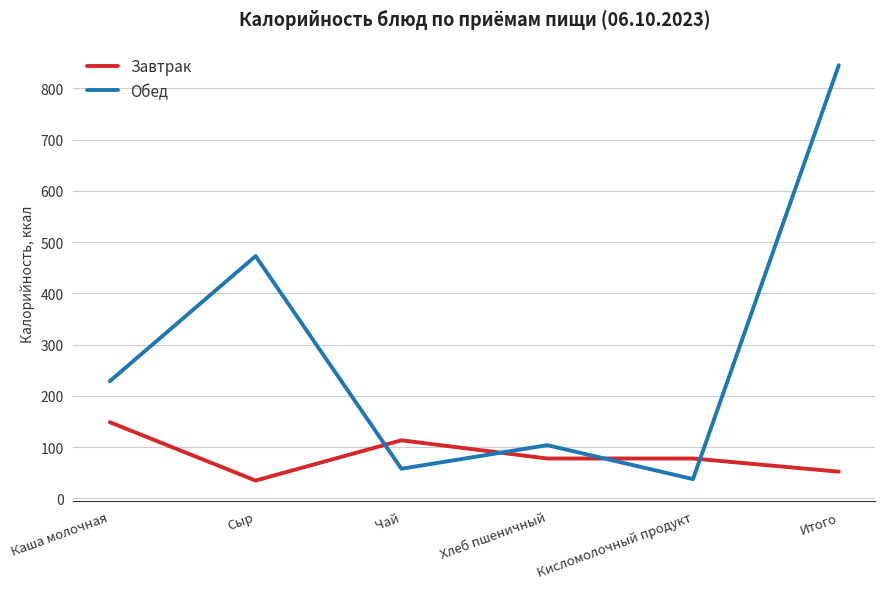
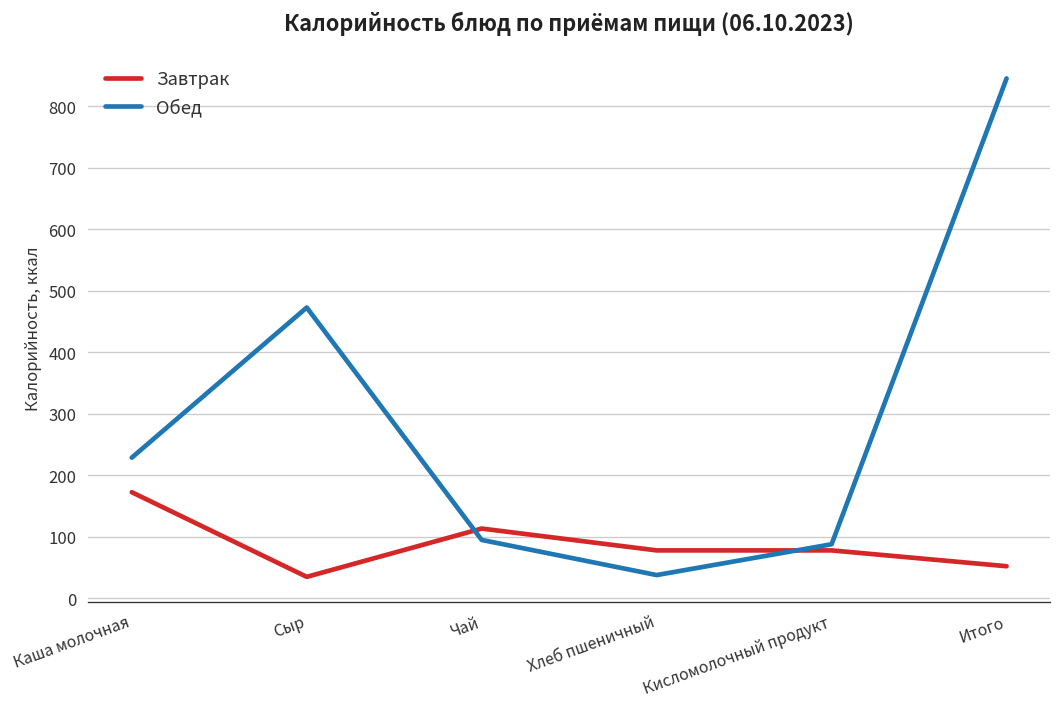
  {
    "Завтрак": {
-     "Каша молочная": 150,
+     "Каша молочная": 170,
      "Сыр": 40,
      "Чай": 110,
      "Хлеб пшеничный": 80,
      "Кисломолочный продукт": 80,
      "Итого": 50
    },
    "Обед": {
      "Каша молочная": 230,
      "Сыр": 470,
-     "Чай": 60,
-     "Хлеб пшеничный": 100,
-     "Кисломолочный продукт": 40,
+     "Чай": 100,
+     "Хлеб пшеничный": 40,
+     "Кисломолочный продукт": 90,
      "Итого": 850
    }
  }
